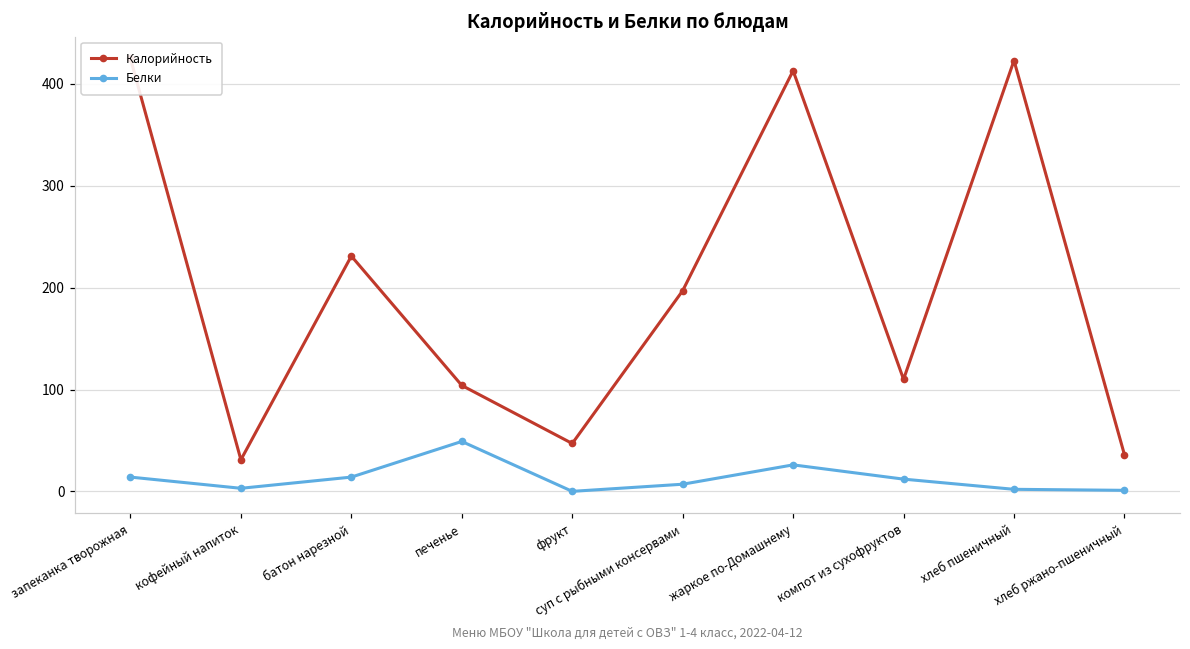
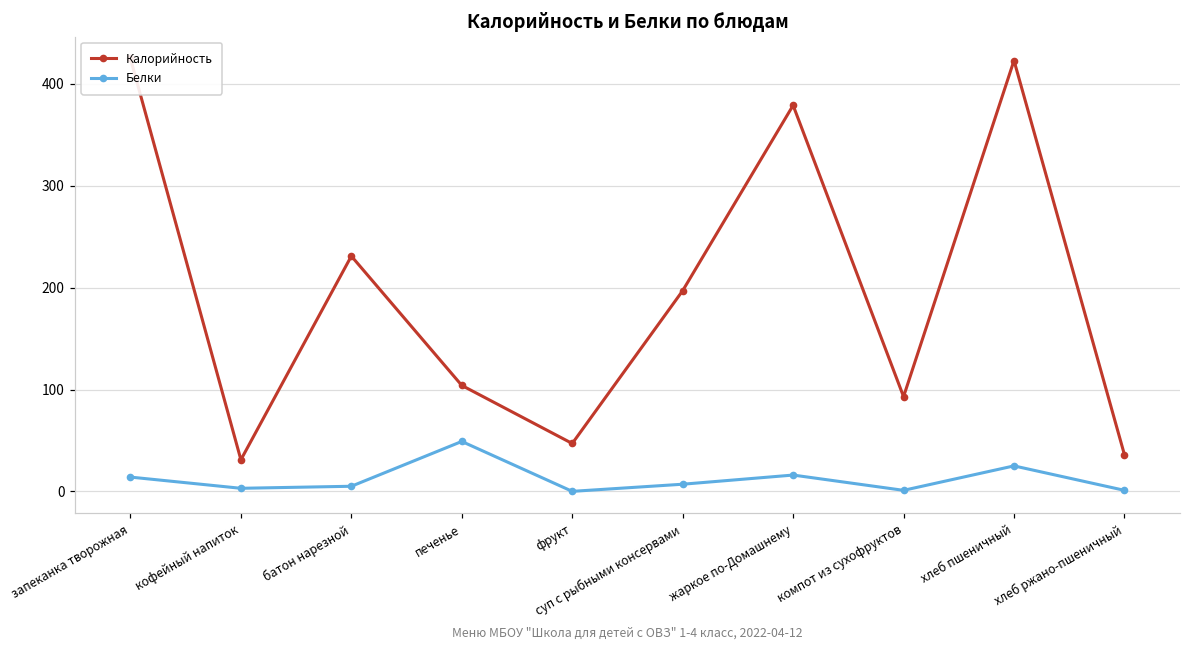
  {
    "Калорийность": {
      "кофейный напиток": 30,
      "батон нарезной": 230,
      "печенье": 100,
      "фрукт": 50,
      "суп с рыбными консервами": 200,
-     "жаркое по-Домашнему": 410,
-     "компот из сухофруктов": 110,
+     "жаркое по-Домашнему": 380,
+     "компот из сухофруктов": 90,
      "хлеб пшеничный": 420,
      "хлеб ржано-пшеничный": 40
    },
    "Белки": {
      "запеканка творожная": 10,
      "кофейный напиток": 0,
-     "батон нарезной": 14,
+     "батон нарезной": 5,
      "печенье": 50,
      "фрукт": 0,
      "суп с рыбными консервами": 10,
-     "жаркое по-Домашнему": 30,
-     "компот из сухофруктов": 10,
-     "хлеб пшеничный": 0,
+     "жаркое по-Домашнему": 20,
+     "компот из сухофруктов": 0,
+     "хлеб пшеничный": 30,
      "хлеб ржано-пшеничный": 0
    }
  }
